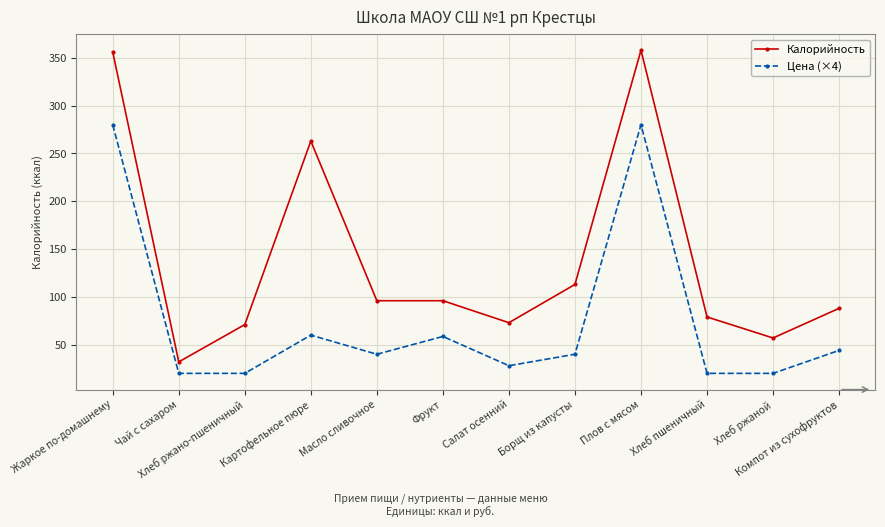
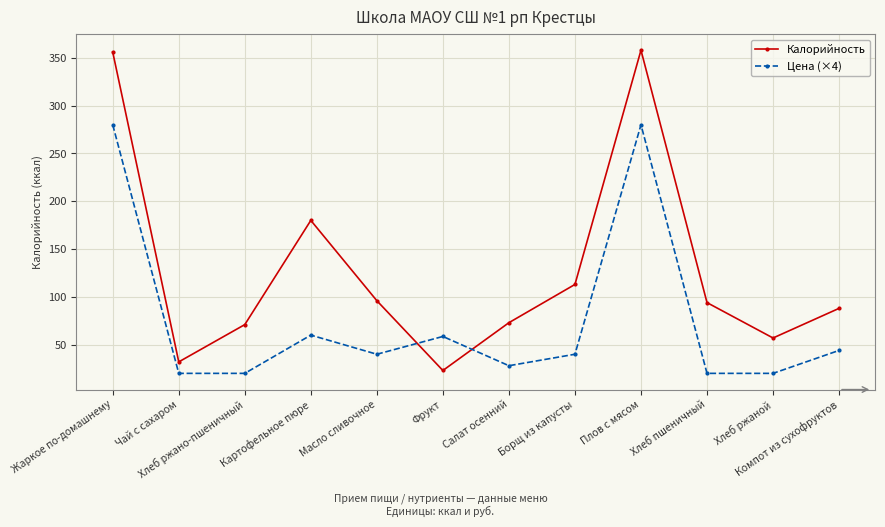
  {
    "Калорийность": {
      "Жаркое по-домашнему": 360,
      "Чай с сахаром": 30,
      "Хлеб ржано-пшеничный": 70,
-     "Картофельное пюре": 260,
+     "Картофельное пюре": 180,
      "Масло сливочное": 100,
-     "Фрукт": 100,
+     "Фрукт": 20,
      "Салат осенний": 70,
      "Борщ из капусты": 110,
      "Плов с мясом": 360,
-     "Хлеб пшеничный": 80,
+     "Хлеб пшеничный": 90,
      "Хлеб ржаной": 60,
      "Компот из сухофруктов": 90
    },
    "Цена (×4)": {
      "Жаркое по-домашнему": 280,
      "Чай с сахаром": 20,
      "Хлеб ржано-пшеничный": 20,
      "Картофельное пюре": 60,
      "Масло сливочное": 40,
      "Фрукт": 60,
      "Салат осенний": 30,
      "Борщ из капусты": 40,
      "Плов с мясом": 280,
      "Хлеб пшеничный": 20,
      "Хлеб ржаной": 20,
      "Компот из сухофруктов": 40
    }
  }
